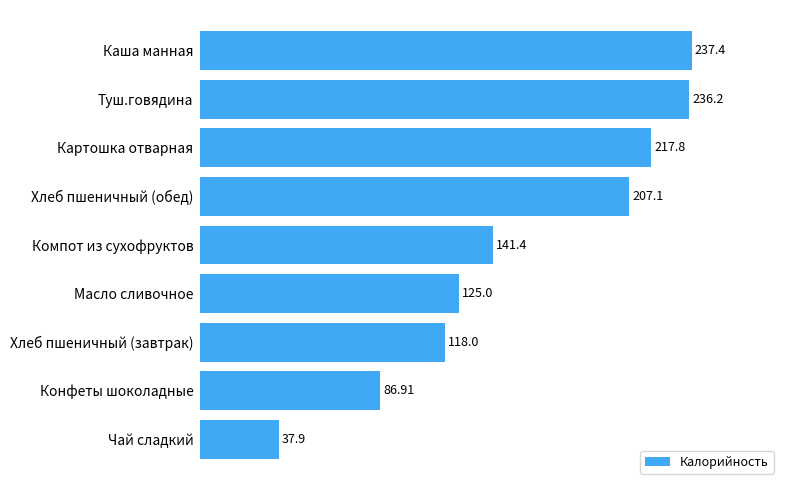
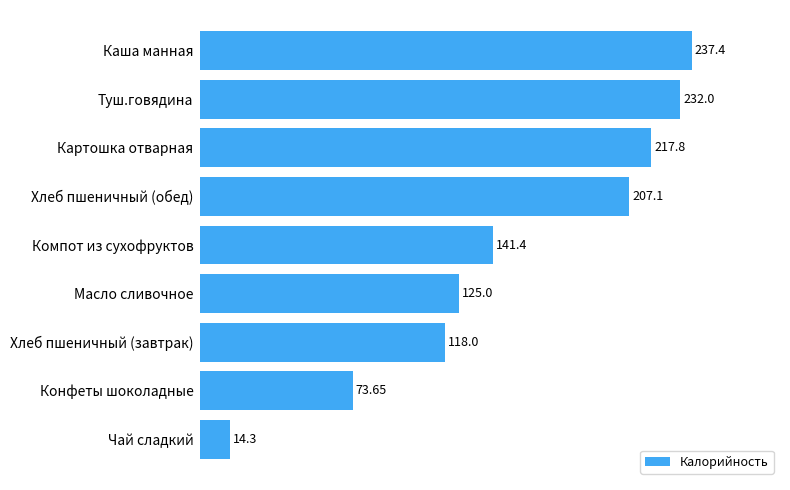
  {
    "Каша манная": 237.4,
-   "Туш.говядина": 236.2,
+   "Туш.говядина": 232.0,
    "Картошка отварная": 217.8,
    "Хлеб пшеничный (обед)": 207.1,
    "Компот из сухофруктов": 141.4,
    "Масло сливочное": 125.0,
    "Хлеб пшеничный (завтрак)": 118.0,
-   "Конфеты шоколадные": 86.91,
-   "Чай сладкий": 37.9
+   "Конфеты шоколадные": 73.65,
+   "Чай сладкий": 14.3
  }
